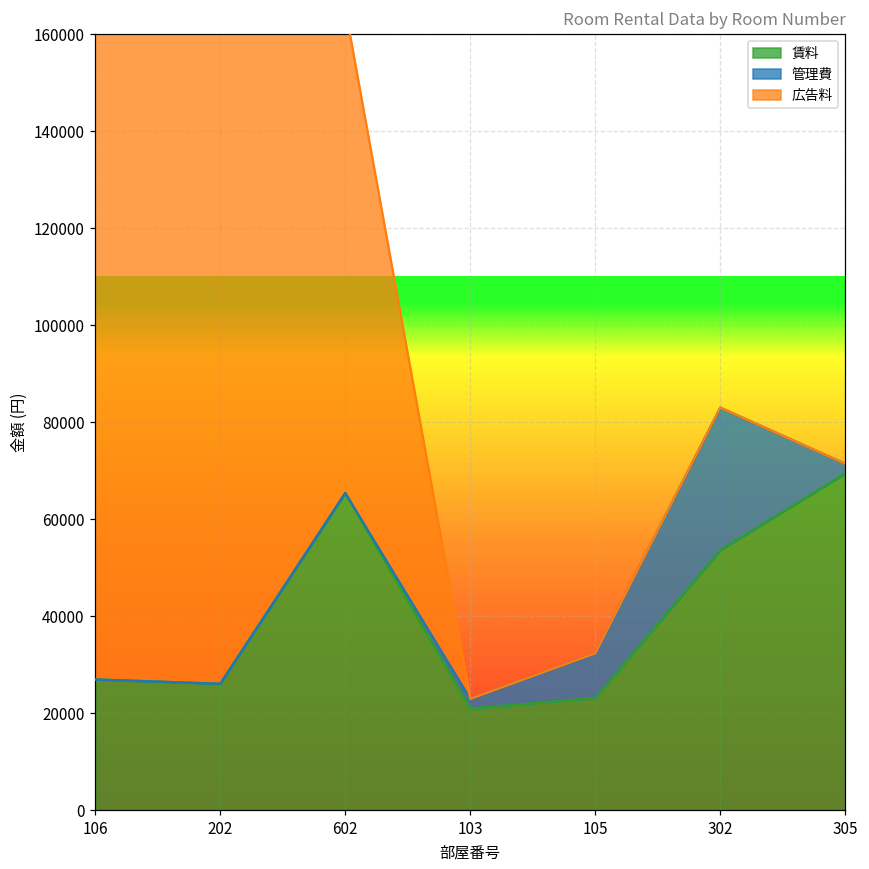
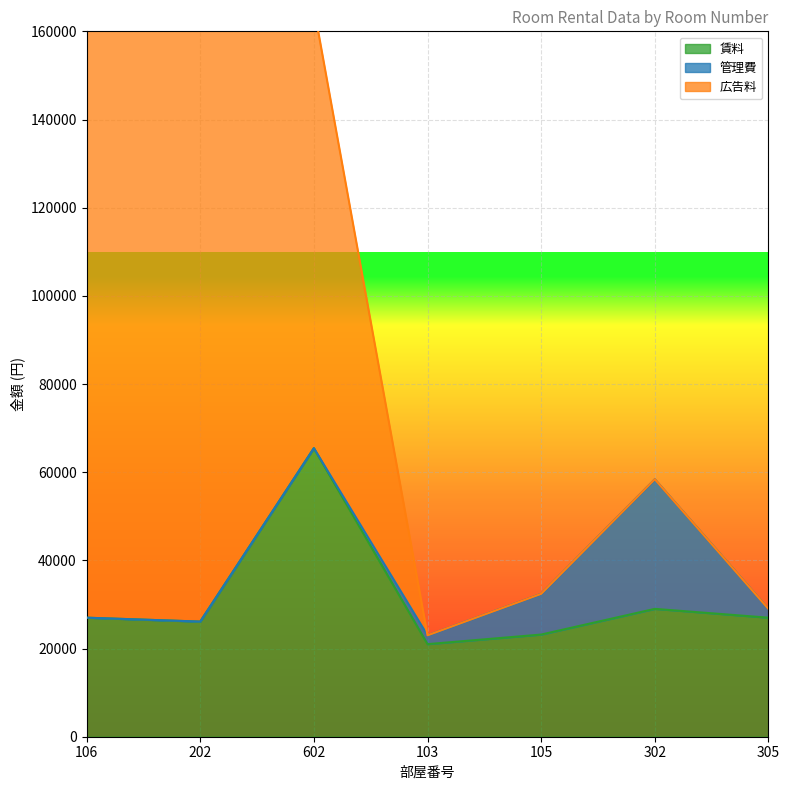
  {
    "賃料": {
      "103": 21000,
      "105": 23000,
-     "302": 54000,
-     "305": 69000
+     "302": 29000,
+     "305": 27000
    }
  }
